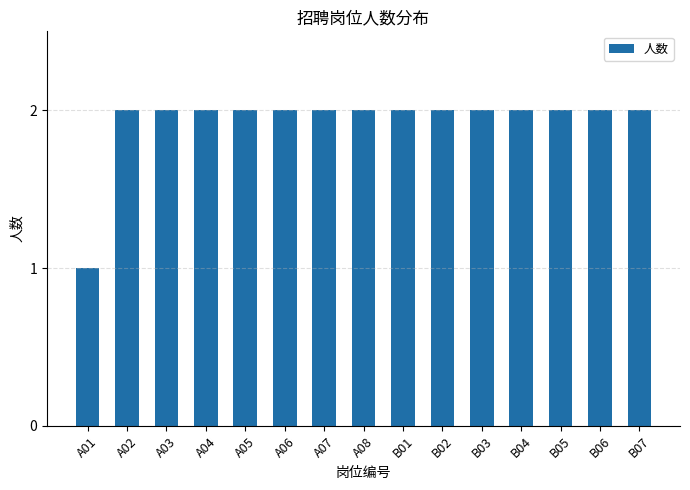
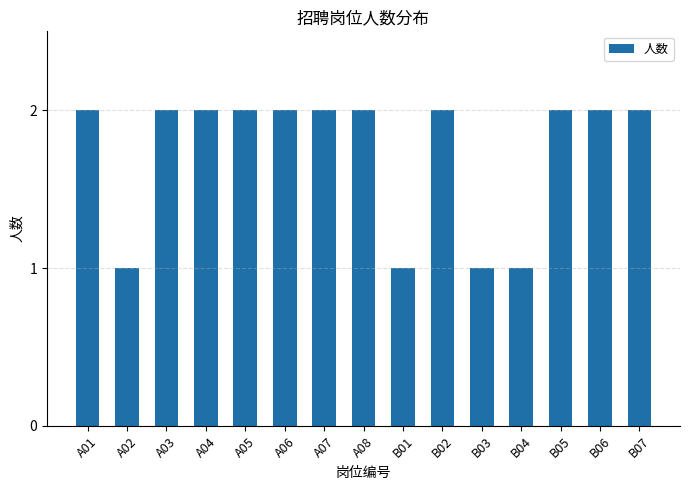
  {
-   "A01": 1,
-   "A02": 2,
+   "A01": 2,
+   "A02": 1,
    "A03": 2,
    "A04": 2,
    "A05": 2,
    "A06": 2,
    "A07": 2,
    "A08": 2,
-   "B01": 2,
+   "B01": 1,
    "B02": 2,
-   "B03": 2,
-   "B04": 2,
+   "B03": 1,
+   "B04": 1,
    "B05": 2,
    "B06": 2,
    "B07": 2
  }
